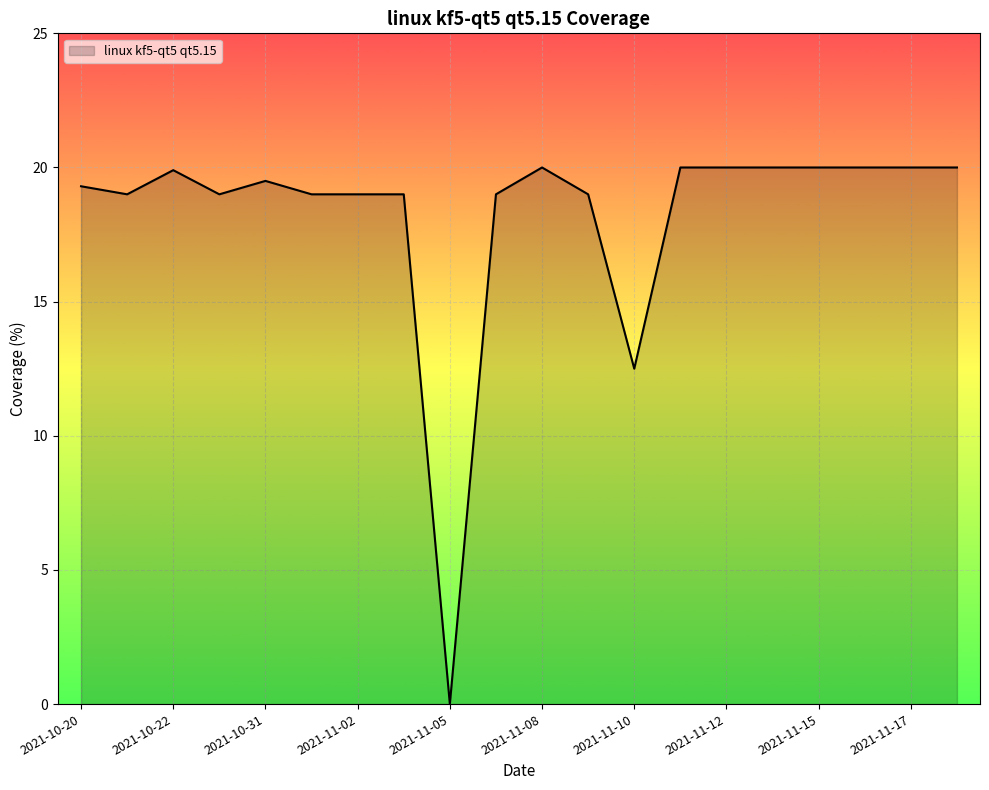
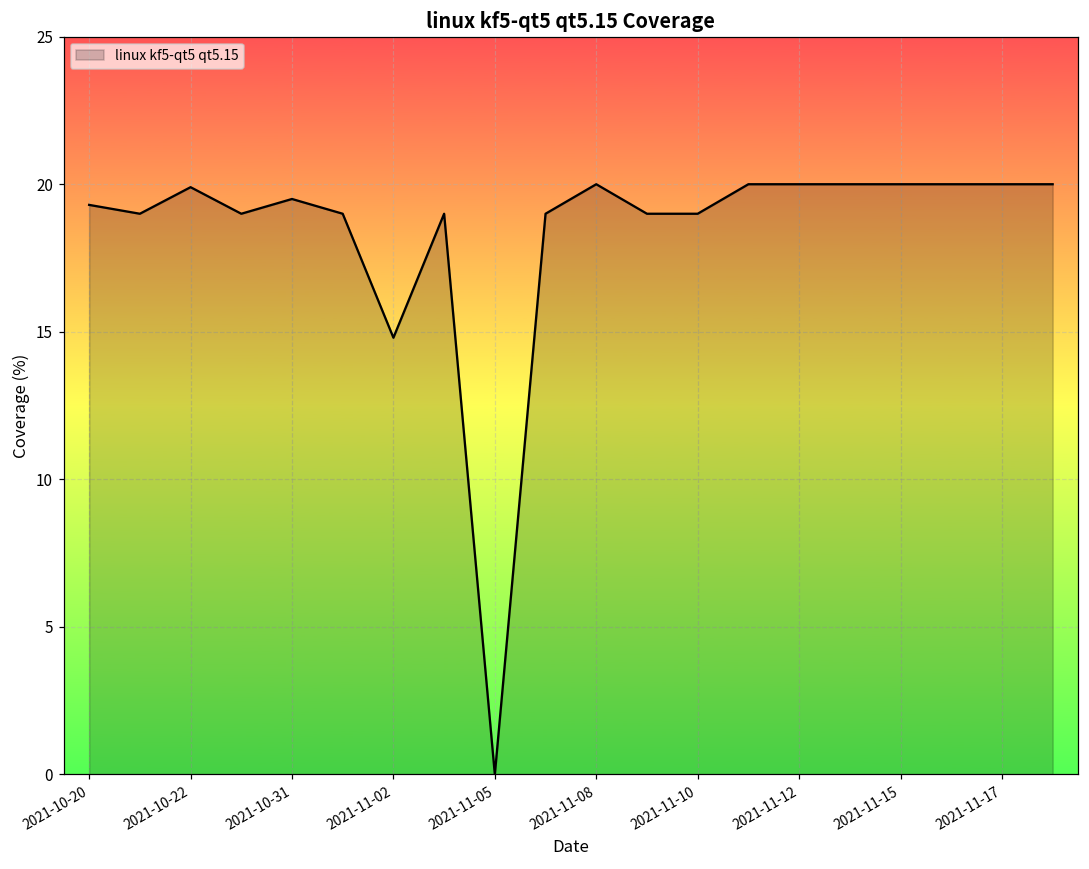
  {
    "2021-10-20": 19.3,
    "2021-10-22": 19.9,
    "2021-10-31": 19.5,
-   "2021-11-02": 19.0,
+   "2021-11-02": 14.8,
    "2021-11-05": 0.0,
    "2021-11-08": 20.0,
-   "2021-11-10": 12.5,
+   "2021-11-10": 19.0,
    "2021-11-12": 20.0,
    "2021-11-15": 20.0,
    "2021-11-17": 20.0
  }
